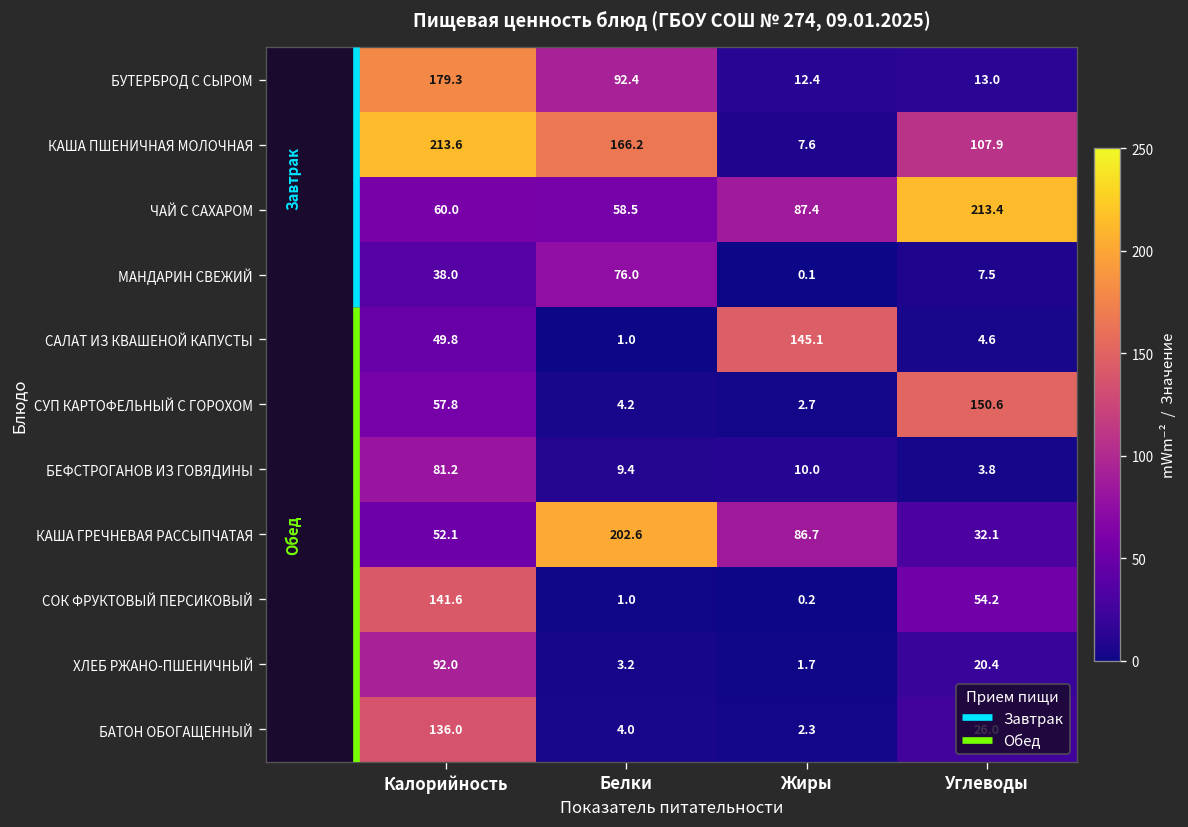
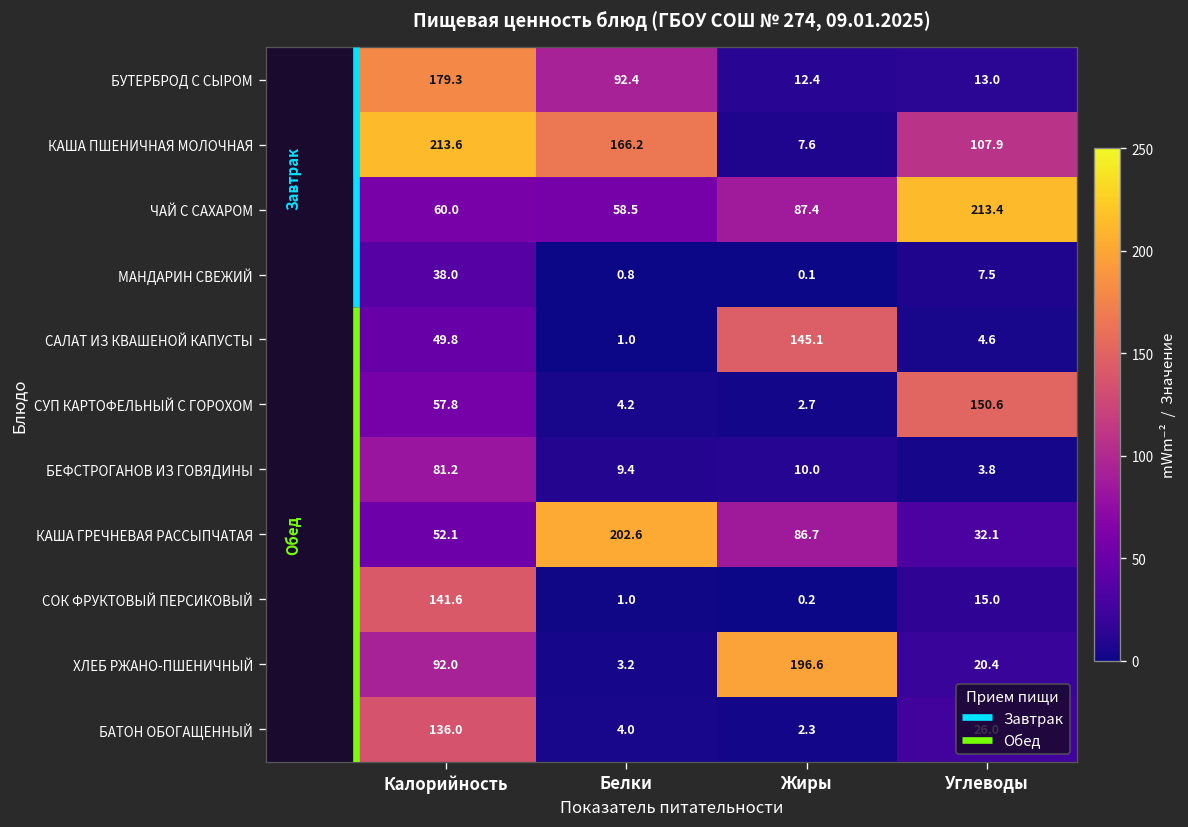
  {
    "БУТЕРБРОД С СЫРОМ": {
      "Калорийность": 179.3,
      "Белки": 92.4,
      "Жиры": 12.4,
      "Углеводы": 13.0
    },
    "КАША ПШЕНИЧНАЯ МОЛОЧНАЯ": {
      "Калорийность": 213.6,
      "Белки": 166.2,
      "Жиры": 7.6,
      "Углеводы": 107.9
    },
    "ЧАЙ С САХАРОМ": {
      "Калорийность": 60.0,
      "Белки": 58.5,
      "Жиры": 87.4,
      "Углеводы": 213.4
    },
    "МАНДАРИН СВЕЖИЙ": {
      "Калорийность": 38.0,
-     "Белки": 76.0,
+     "Белки": 0.8,
      "Жиры": 0.1,
      "Углеводы": 7.5
    },
    "САЛАТ ИЗ КВАШЕНОЙ КАПУСТЫ": {
      "Калорийность": 49.8,
      "Белки": 1.0,
      "Жиры": 145.1,
      "Углеводы": 4.6
    },
    "СУП КАРТОФЕЛЬНЫЙ С ГОРОХОМ": {
      "Калорийность": 57.8,
      "Белки": 4.2,
      "Жиры": 2.7,
      "Углеводы": 150.6
    },
    "БЕФСТРОГАНОВ ИЗ ГОВЯДИНЫ": {
      "Калорийность": 81.2,
      "Белки": 9.4,
      "Жиры": 10.0,
      "Углеводы": 3.8
    },
    "КАША ГРЕЧНЕВАЯ РАССЫПЧАТАЯ": {
      "Калорийность": 52.1,
      "Белки": 202.6,
      "Жиры": 86.7,
      "Углеводы": 32.1
    },
    "СОК ФРУКТОВЫЙ ПЕРСИКОВЫЙ": {
      "Калорийность": 141.6,
      "Белки": 1.0,
      "Жиры": 0.2,
-     "Углеводы": 54.2
+     "Углеводы": 15.0
    },
    "ХЛЕБ РЖАНО-ПШЕНИЧНЫЙ": {
      "Калорийность": 92.0,
      "Белки": 3.2,
-     "Жиры": 1.7,
+     "Жиры": 196.6,
      "Углеводы": 20.4
    },
    "БАТОН ОБОГАЩЕННЫЙ": {
      "Калорийность": 136.0,
      "Белки": 4.0,
      "Жиры": 2.3
    }
  }
